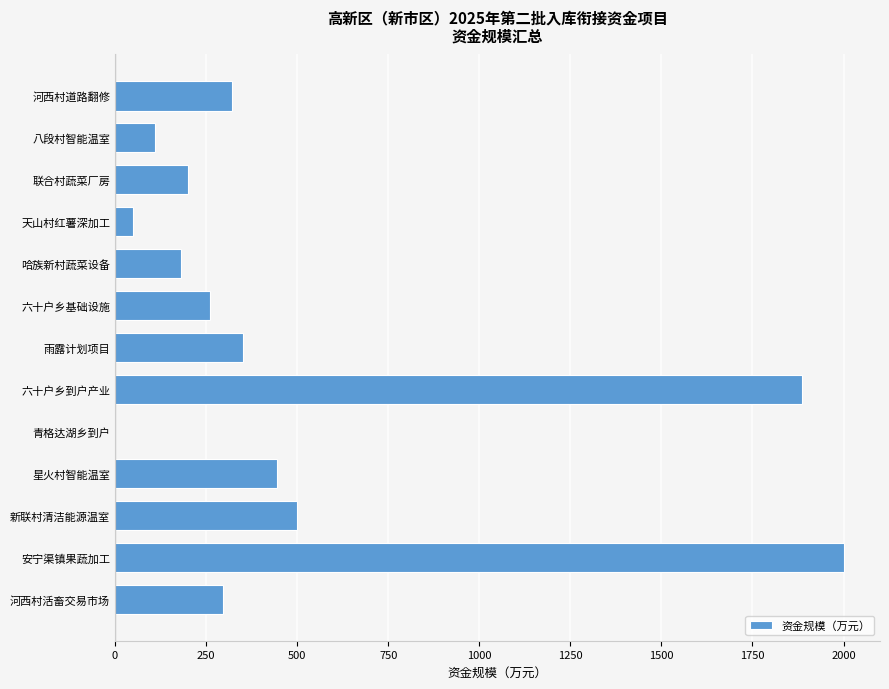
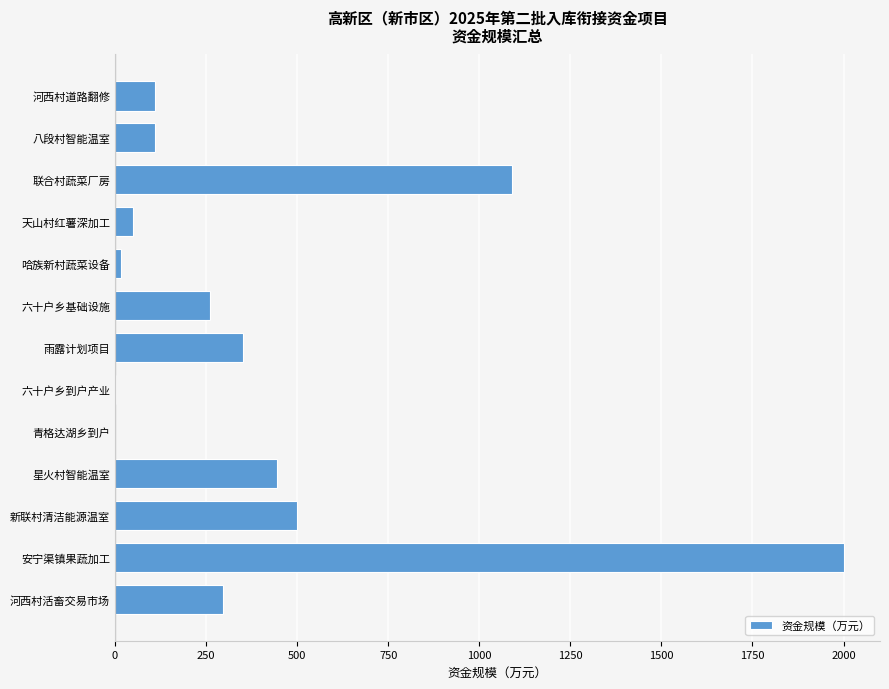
  {
-   "河西村道路翻修": 320,
+   "河西村道路翻修": 110,
    "八段村智能温室": 110,
-   "联合村蔬菜厂房": 200,
+   "联合村蔬菜厂房": 1090,
    "天山村红薯深加工": 50,
-   "哈族新村蔬菜设备": 180,
+   "哈族新村蔬菜设备": 20,
    "六十户乡基础设施": 260,
    "雨露计划项目": 350,
-   "六十户乡到户产业": 1890,
+   "六十户乡到户产业": 0,
    "星火村智能温室": 440,
    "新联村清洁能源温室": 500,
    "安宁渠镇果蔬加工": 2000,
    "河西村活畜交易市场": 300
  }
